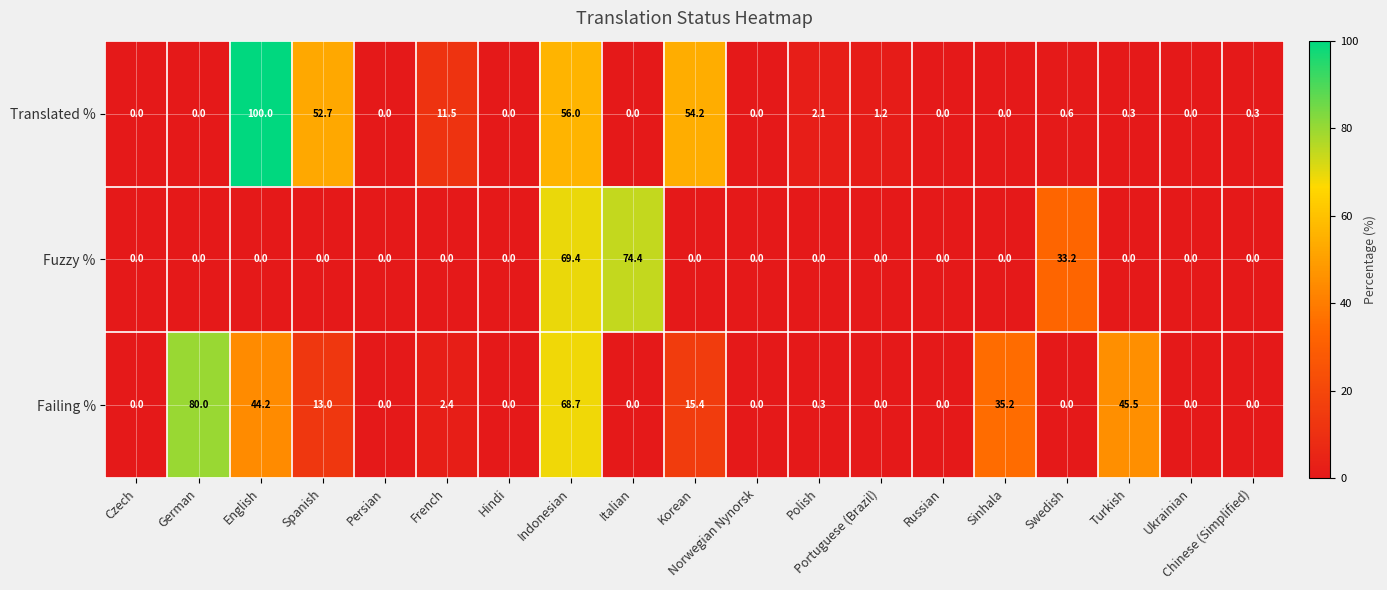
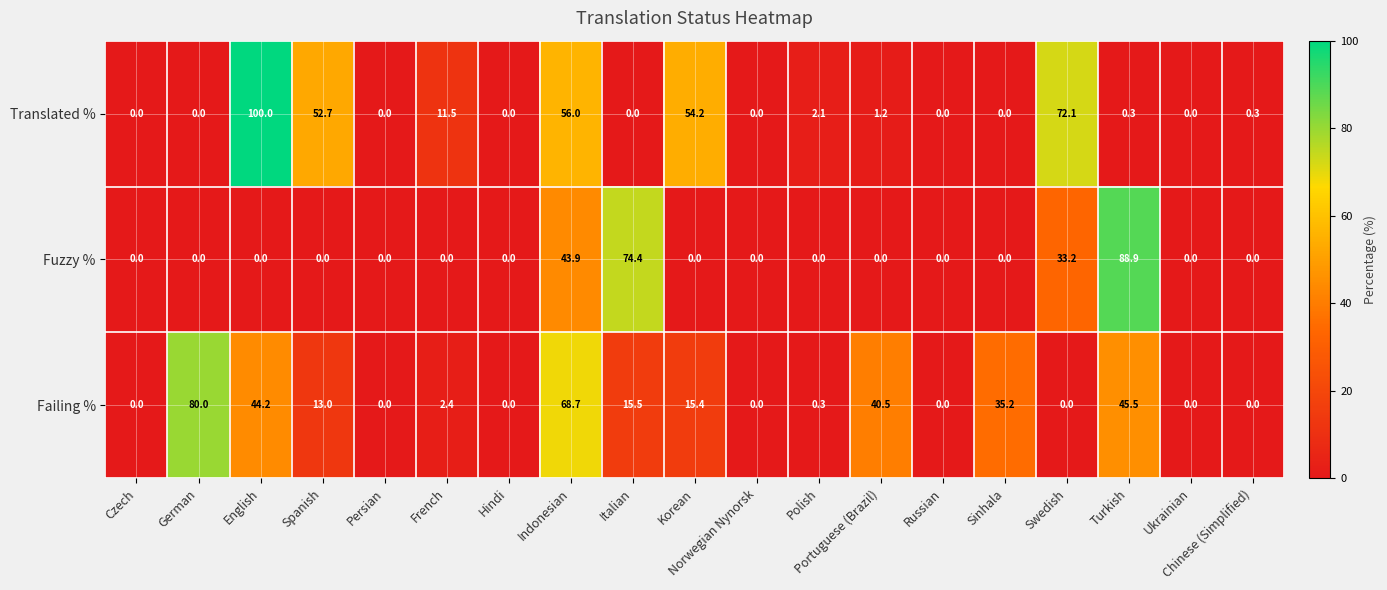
  {
    "Translated %": {
      "Czech": 0.0,
      "German": 0.0,
      "English": 100.0,
      "Spanish": 52.7,
      "Persian": 0.0,
      "French": 11.5,
      "Hindi": 0.0,
      "Indonesian": 56.0,
      "Italian": 0.0,
      "Korean": 54.2,
      "Norwegian Nynorsk": 0.0,
      "Polish": 2.1,
      "Portuguese (Brazil)": 1.2,
      "Russian": 0.0,
      "Sinhala": 0.0,
-     "Swedish": 0.6,
+     "Swedish": 72.1,
      "Turkish": 0.3,
      "Ukrainian": 0.0,
      "Chinese (Simplified)": 0.3
    },
    "Fuzzy %": {
      "Czech": 0.0,
      "German": 0.0,
      "English": 0.0,
      "Spanish": 0.0,
      "Persian": 0.0,
      "French": 0.0,
      "Hindi": 0.0,
-     "Indonesian": 69.4,
+     "Indonesian": 43.9,
      "Italian": 74.4,
      "Korean": 0.0,
      "Norwegian Nynorsk": 0.0,
      "Polish": 0.0,
      "Portuguese (Brazil)": 0.0,
      "Russian": 0.0,
      "Sinhala": 0.0,
      "Swedish": 33.2,
-     "Turkish": 0.0,
+     "Turkish": 88.9,
      "Ukrainian": 0.0,
      "Chinese (Simplified)": 0.0
    },
    "Failing %": {
      "Czech": 0.0,
      "German": 80.0,
      "English": 44.2,
      "Spanish": 13.0,
      "Persian": 0.0,
      "French": 2.4,
      "Hindi": 0.0,
      "Indonesian": 68.7,
-     "Italian": 0.0,
+     "Italian": 15.5,
      "Korean": 15.4,
      "Norwegian Nynorsk": 0.0,
      "Polish": 0.3,
-     "Portuguese (Brazil)": 0.0,
+     "Portuguese (Brazil)": 40.5,
      "Russian": 0.0,
      "Sinhala": 35.2,
      "Swedish": 0.0,
      "Turkish": 45.5,
      "Ukrainian": 0.0,
      "Chinese (Simplified)": 0.0
    }
  }
